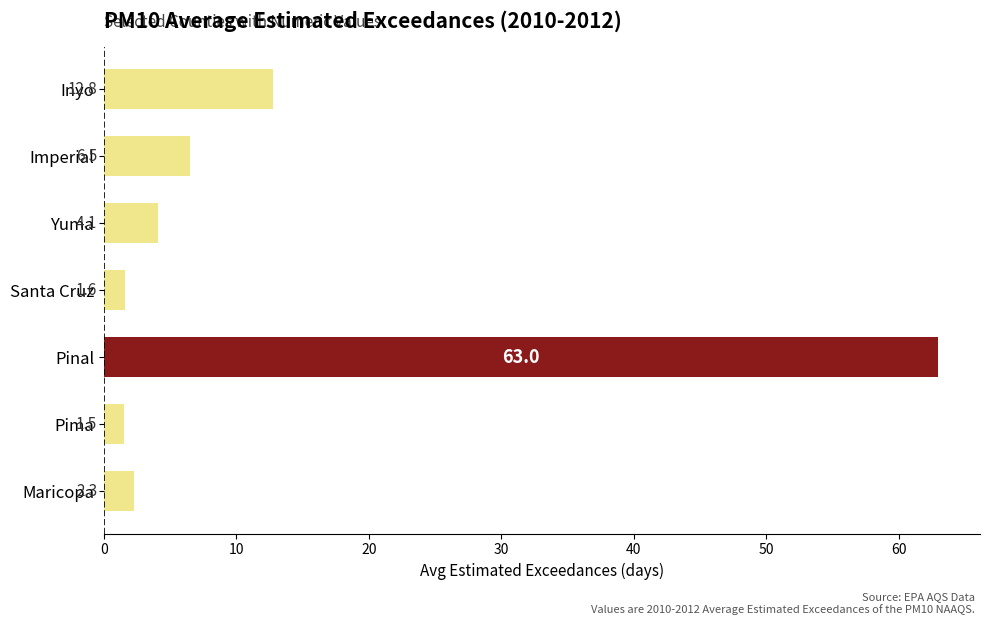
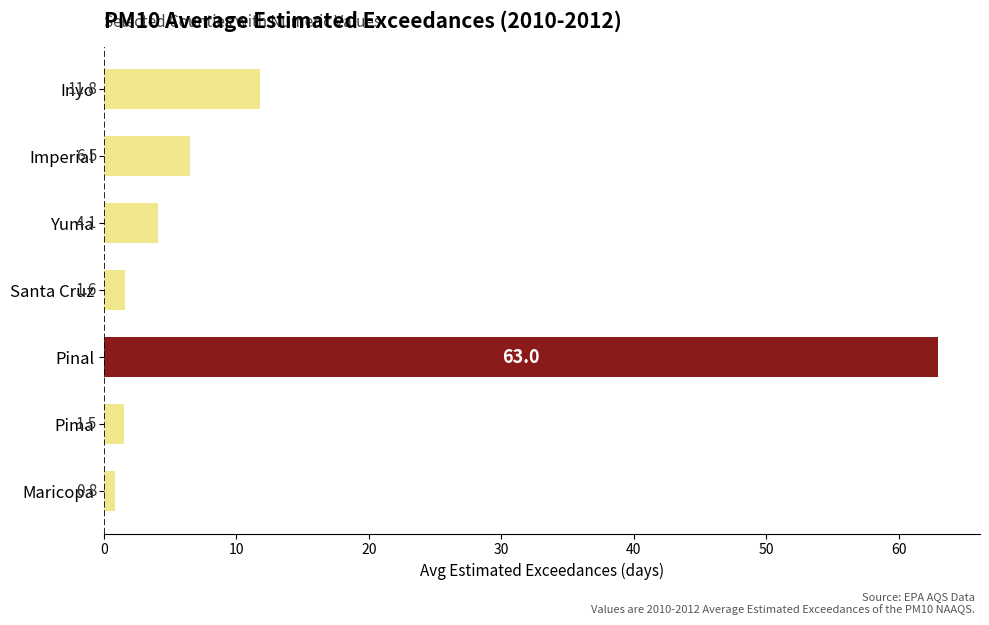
  {
-   "Inyo": 12.8,
+   "Inyo": 11.8,
    "Pinal": 63.0,
-   "Maricopa": 2.3
+   "Maricopa": 0.8
  }
